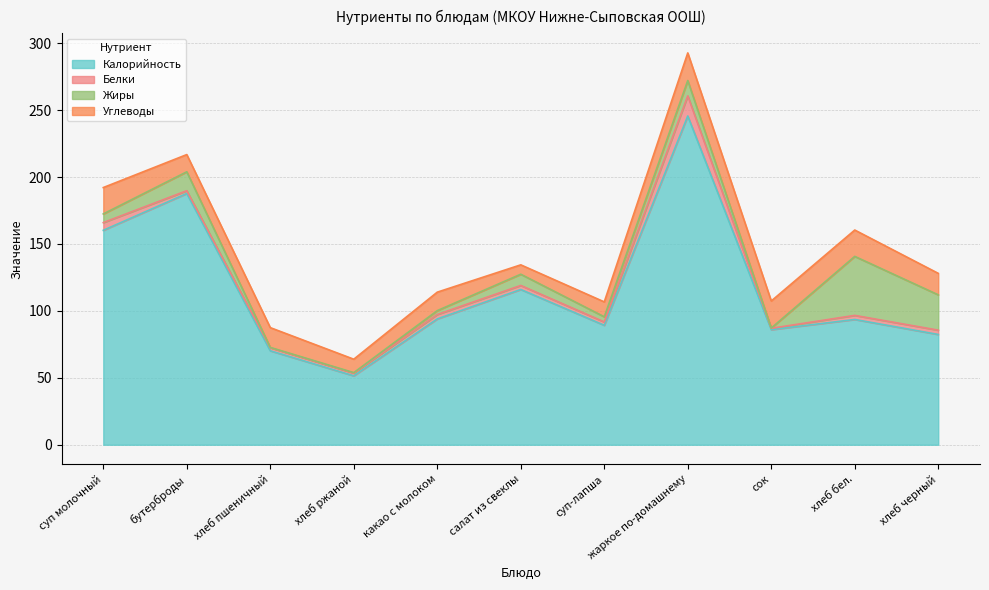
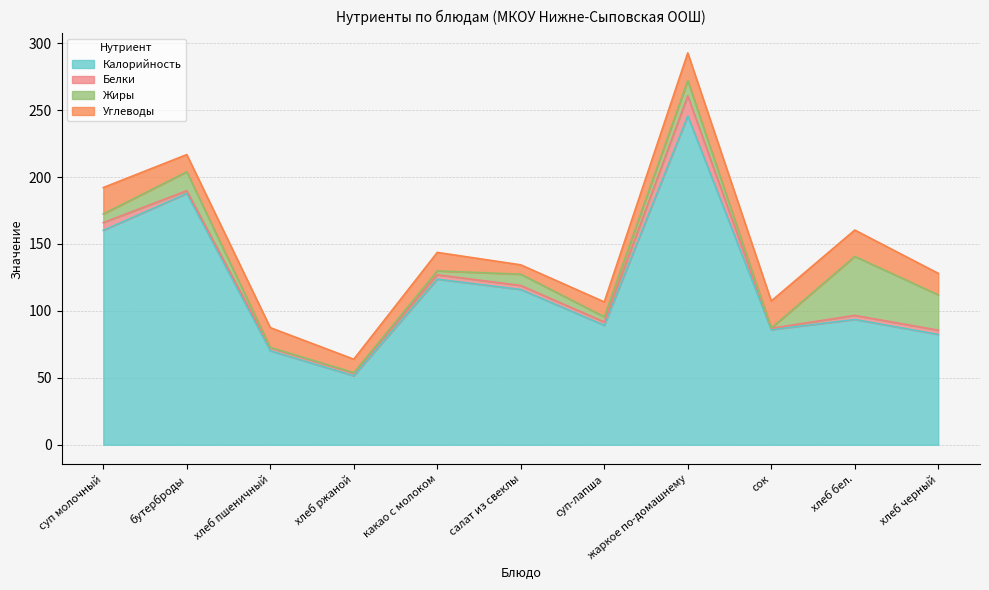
  {
    "Калорийность": {
      "суп молочный": 160,
      "бутерброды": 188,
      "хлеб пшеничный": 70,
      "хлеб ржаной": 52,
-     "какао с молоком": 94,
+     "какао с молоком": 124,
      "салат из свеклы": 116,
      "суп-лапша": 89,
      "жаркое по-домашнему": 246,
      "хлеб бел.": 94,
      "хлеб черный": 82
    },
    "Жиры": {
      "суп молочный": 6,
      "бутерброды": 14,
      "какао с молоком": 3,
      "салат из свеклы": 8,
      "суп-лапша": 4,
      "жаркое по-домашнему": 11,
      "хлеб бел.": 44,
      "хлеб черный": 26
    }
  }
